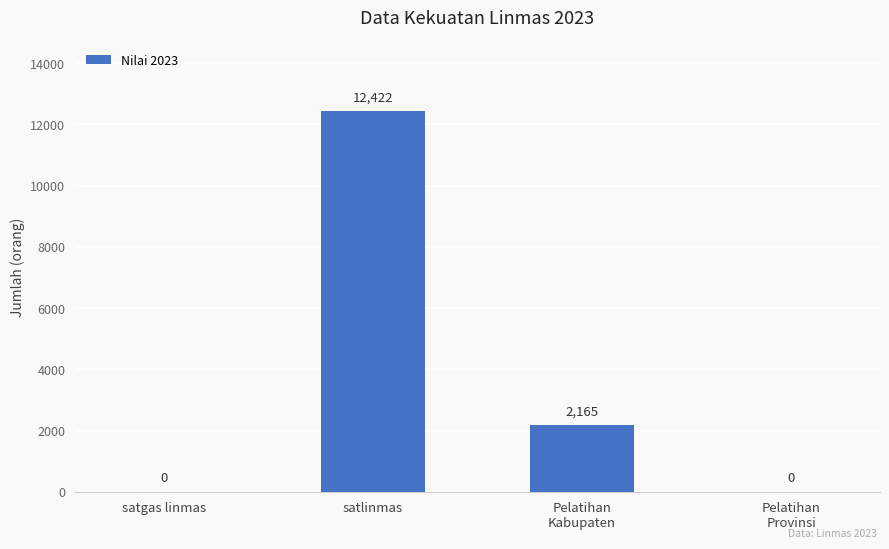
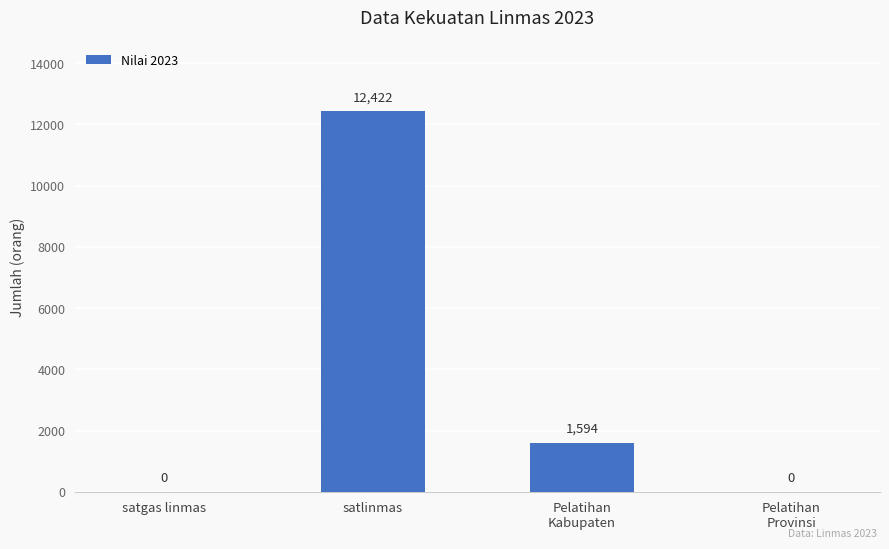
  {
    "satgas linmas": "0",
    "satlinmas": "12,422",
-   "Pelatihan Kabupaten": "2,165",
+   "Pelatihan Kabupaten": "1,594",
    "Pelatihan Provinsi": "0"
  }
